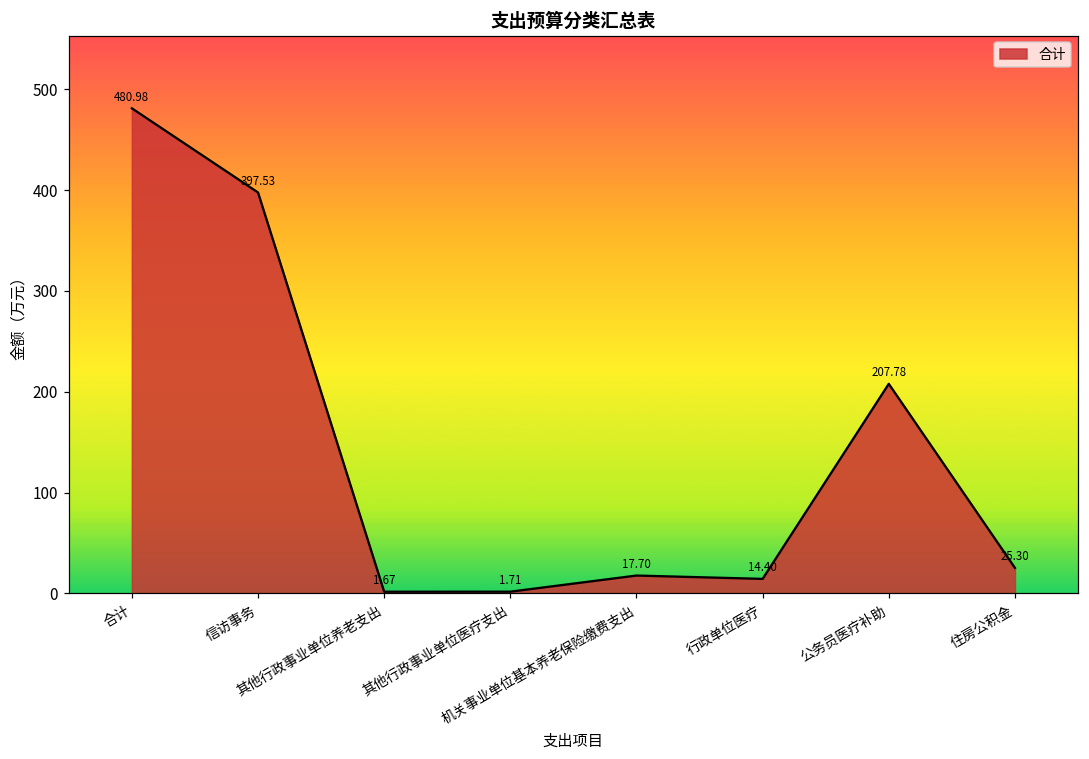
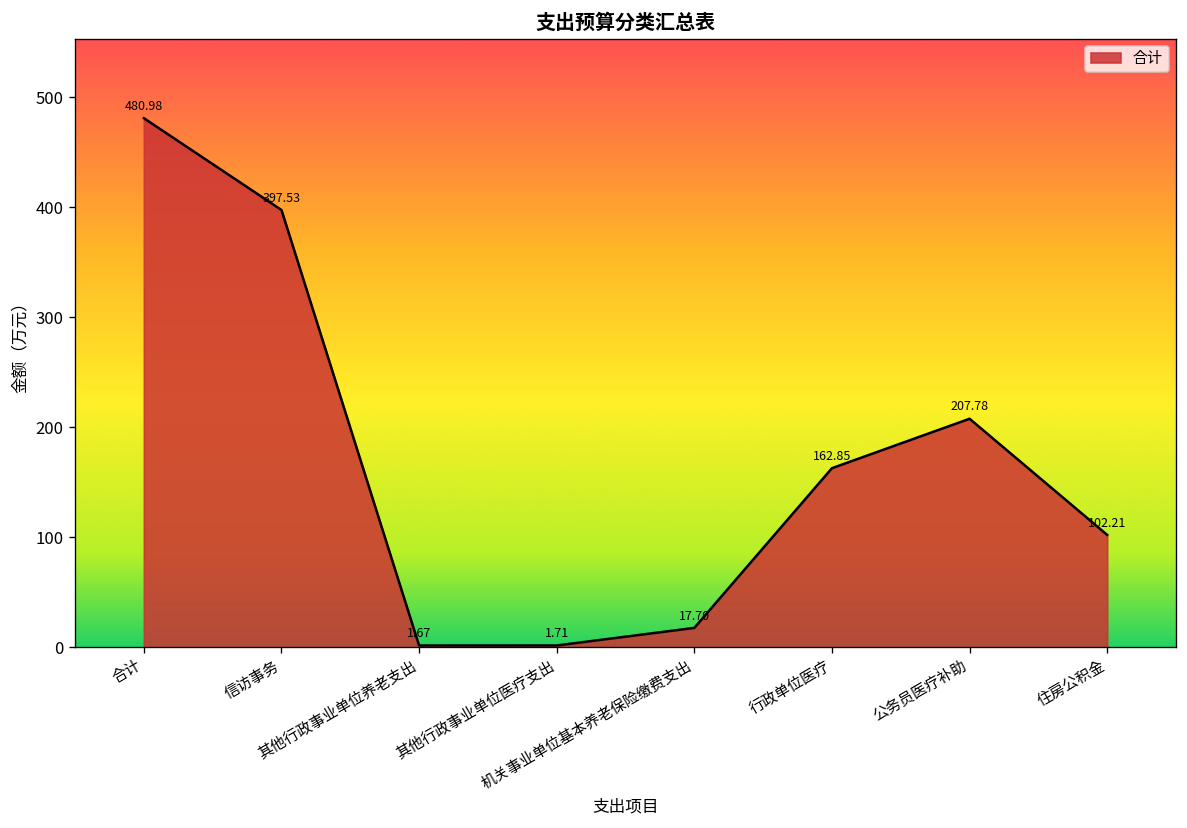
  {
    "合计": 480.98,
    "信访事务": 397.53,
    "其他行政事业单位养老支出": 1.67,
    "其他行政事业单位医疗支出": 1.71,
    "机关事业单位基本养老保险缴费支出": 17.70,
-   "行政单位医疗": 14.40,
+   "行政单位医疗": 162.85,
    "公务员医疗补助": 207.78,
-   "住房公积金": 25.30
+   "住房公积金": 102.21
  }
